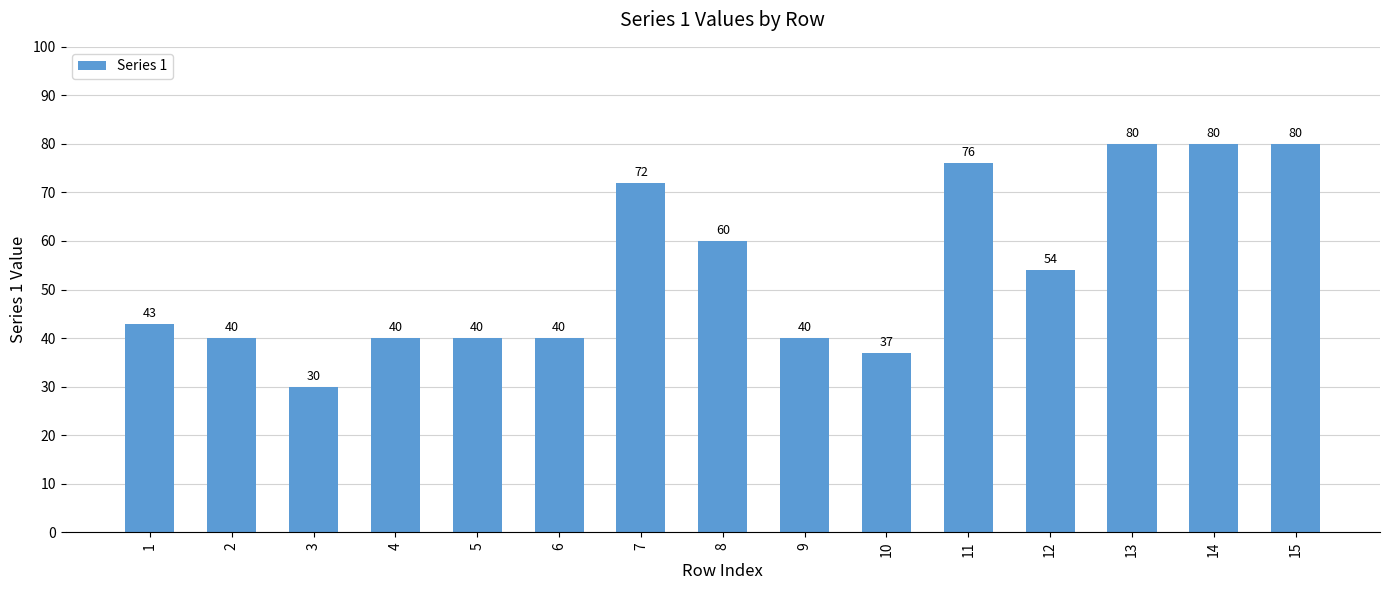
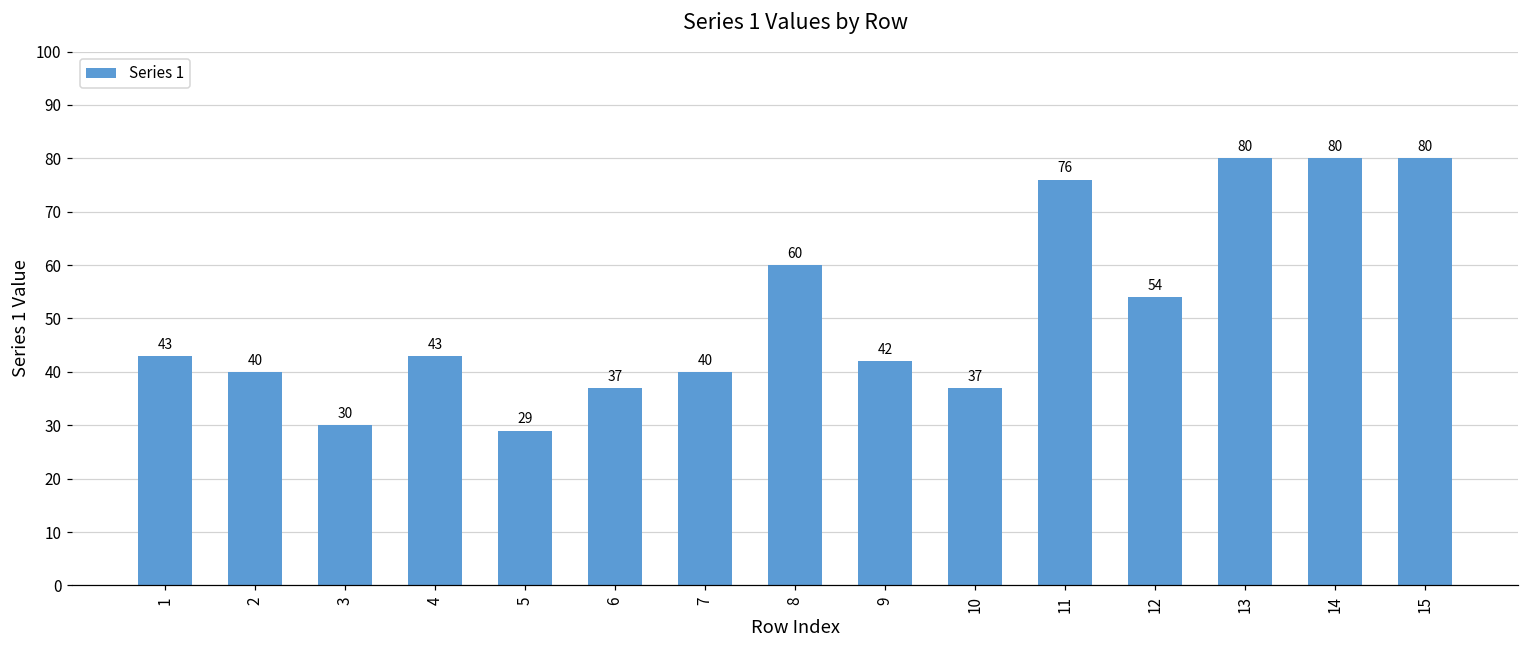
  {
    "1": 43,
    "2": 40,
    "3": 30,
-   "4": 40,
-   "5": 40,
-   "6": 40,
-   "7": 72,
+   "4": 43,
+   "5": 29,
+   "6": 37,
+   "7": 40,
    "8": 60,
-   "9": 40,
+   "9": 42,
    "10": 37,
    "11": 76,
    "12": 54,
    "13": 80,
    "14": 80,
    "15": 80
  }
